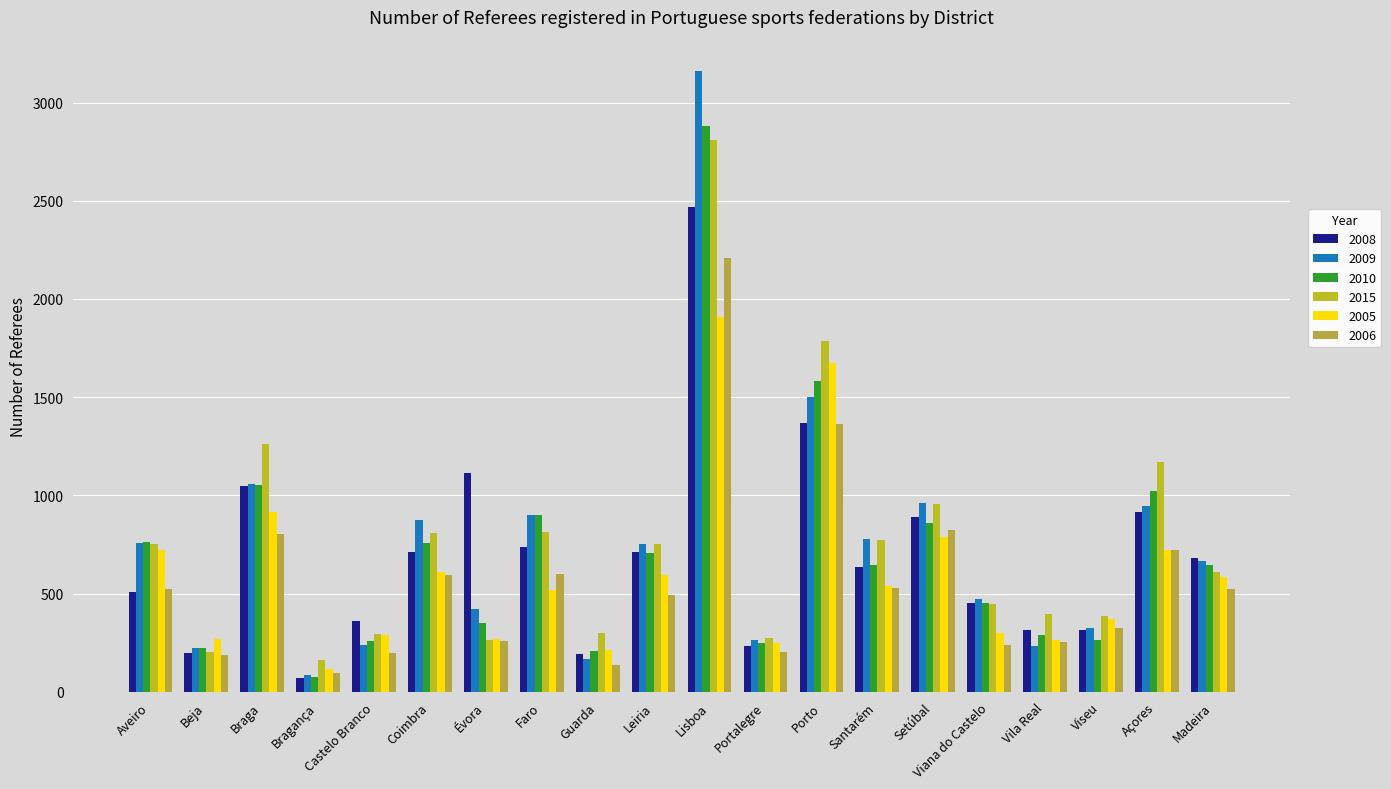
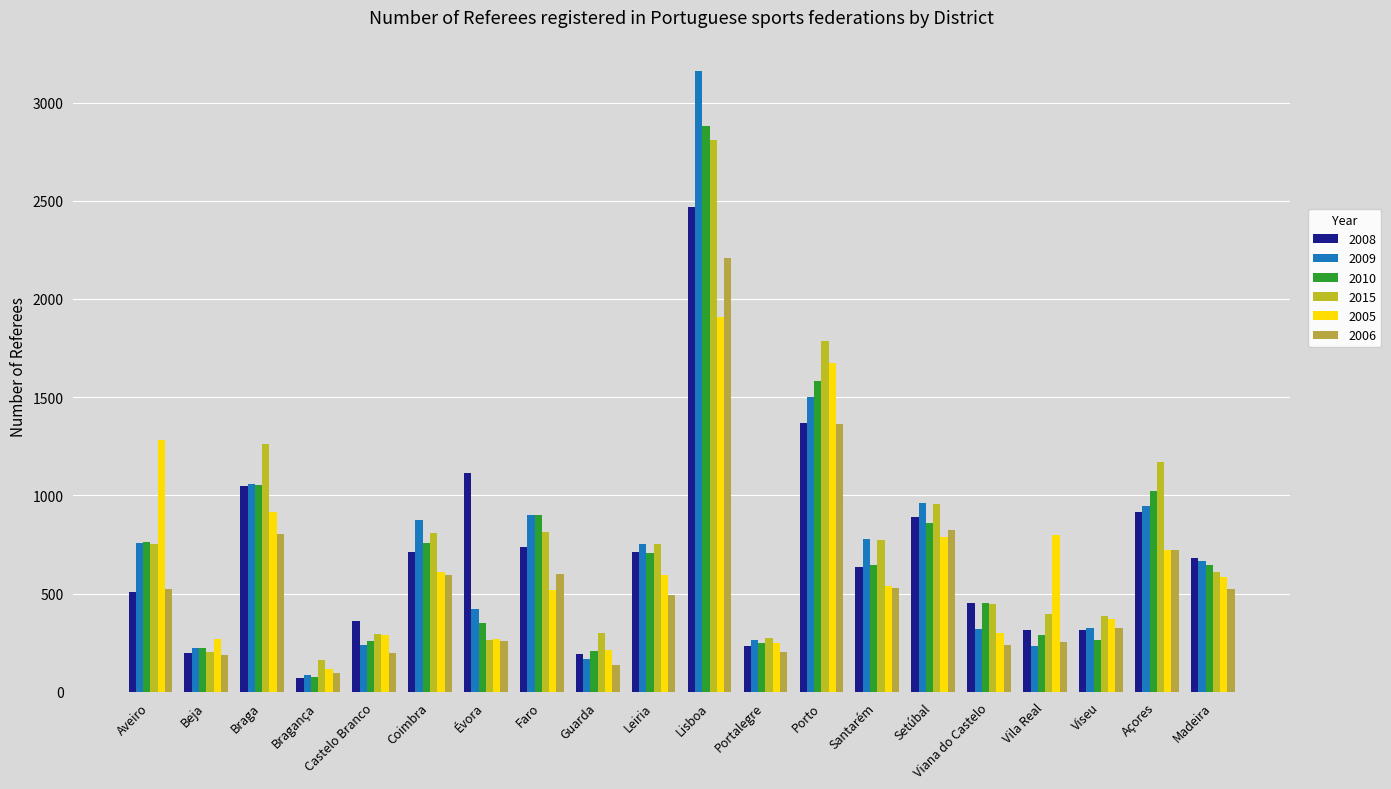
  {
    "2008": {
      "Aveiro": 510,
      "Beja": 200,
      "Braga": 1050,
      "Bragança": 70,
      "Castelo Branco": 360,
      "Coimbra": 710,
      "Évora": 1110,
      "Faro": 740,
      "Guarda": 190,
      "Leiria": 710,
      "Lisboa": 2470,
      "Portalegre": 240,
      "Porto": 1370,
      "Santarém": 630,
      "Setúbal": 890,
      "Viana do Castelo": 450,
      "Vila Real": 320,
      "Viseu": 320,
      "Açores": 920,
      "Madeira": 680
    },
    "2009": {
      "Aveiro": 760,
      "Beja": 220,
      "Braga": 1060,
      "Bragança": 90,
      "Castelo Branco": 240,
      "Coimbra": 880,
      "Évora": 420,
      "Faro": 900,
      "Guarda": 170,
      "Leiria": 750,
      "Lisboa": 3160,
      "Portalegre": 260,
      "Porto": 1500,
      "Santarém": 780,
      "Setúbal": 960,
-     "Viana do Castelo": 470,
+     "Viana do Castelo": 320,
      "Vila Real": 230,
      "Viseu": 330,
      "Açores": 950,
      "Madeira": 670
    },
    "2010": {
      "Aveiro": 770,
      "Beja": 220,
      "Braga": 1060,
      "Bragança": 80,
      "Castelo Branco": 260,
      "Coimbra": 760,
      "Évora": 350,
      "Faro": 900,
      "Guarda": 210,
      "Leiria": 710,
      "Lisboa": 2880,
      "Portalegre": 250,
      "Porto": 1580,
      "Santarém": 650,
      "Setúbal": 860,
      "Viana do Castelo": 450,
      "Vila Real": 290,
      "Viseu": 270,
      "Açores": 1020,
      "Madeira": 640
    },
    "2005": {
-     "Aveiro": 720,
+     "Aveiro": 1280,
      "Beja": 270,
      "Braga": 920,
      "Bragança": 120,
      "Castelo Branco": 290,
      "Coimbra": 610,
      "Évora": 270,
      "Faro": 520,
      "Guarda": 210,
      "Leiria": 600,
      "Lisboa": 1910,
      "Portalegre": 250,
      "Porto": 1670,
      "Santarém": 540,
      "Setúbal": 790,
      "Viana do Castelo": 300,
-     "Vila Real": 260,
+     "Vila Real": 800,
      "Viseu": 370,
      "Açores": 720,
      "Madeira": 580
    }
  }
